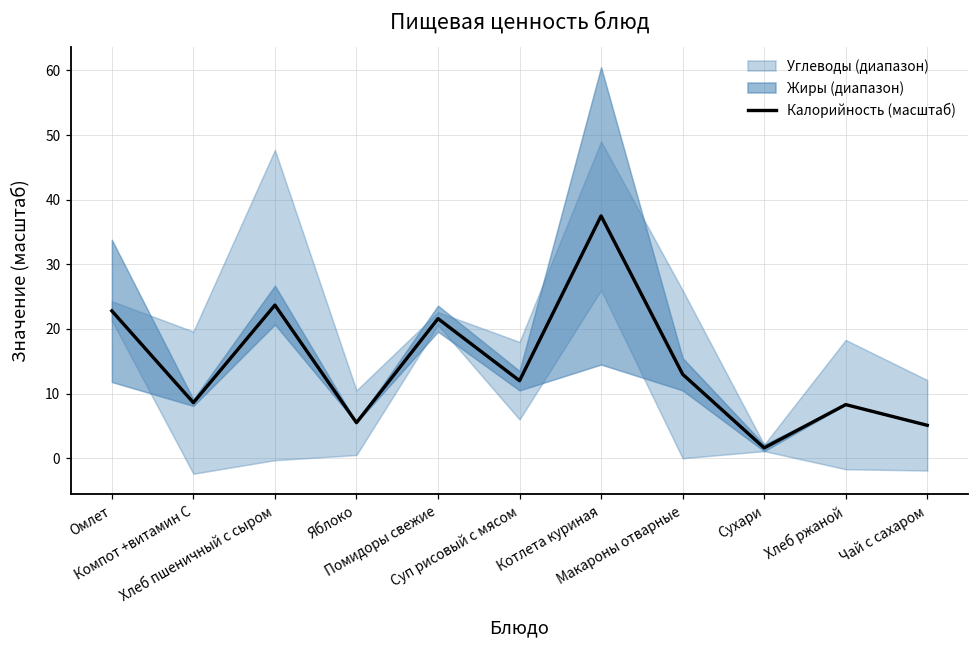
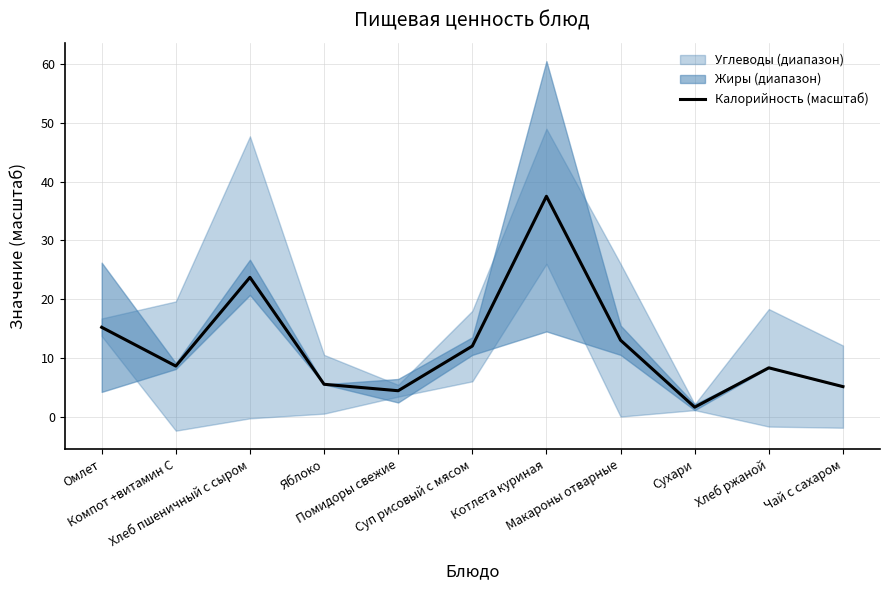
  {
    "Калорийность (масштаб)": {
-     "Омлет": 23,
+     "Омлет": 15,
      "Компот +витамин С": 9,
      "Хлеб пшеничный с сыром": 24,
-     "Помидоры свежие": 22,
+     "Помидоры свежие": 4,
      "Суп рисовый с мясом": 12,
      "Котлета куриная": 38,
      "Макароны отварные": 13,
      "Сухари": 2
    }
  }
